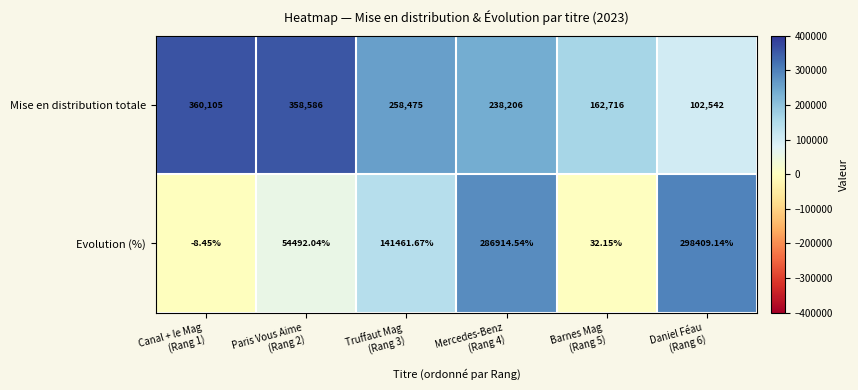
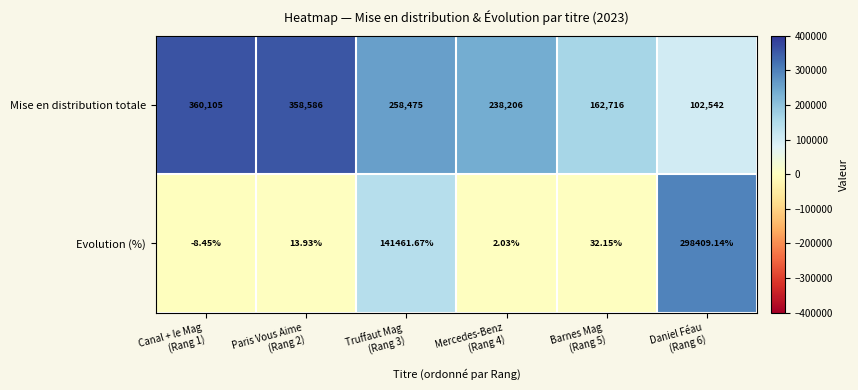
  {
    "Mise en distribution totale": {
      "Canal + le Mag (Rang 1)": "360,105",
      "Paris Vous Aime (Rang 2)": "358,586",
      "Truffaut Mag (Rang 3)": "258,475",
      "Mercedes-Benz (Rang 4)": "238,206",
      "Barnes Mag (Rang 5)": "162,716",
      "Daniel Féau (Rang 6)": "102,542"
    },
    "Evolution (%)": {
      "Canal + le Mag (Rang 1)": "-8.45%",
-     "Paris Vous Aime (Rang 2)": "54492.04%",
+     "Paris Vous Aime (Rang 2)": "13.93%",
      "Truffaut Mag (Rang 3)": "141461.67%",
-     "Mercedes-Benz (Rang 4)": "286914.54%",
+     "Mercedes-Benz (Rang 4)": "2.03%",
      "Barnes Mag (Rang 5)": "32.15%",
      "Daniel Féau (Rang 6)": "298409.14%"
    }
  }
